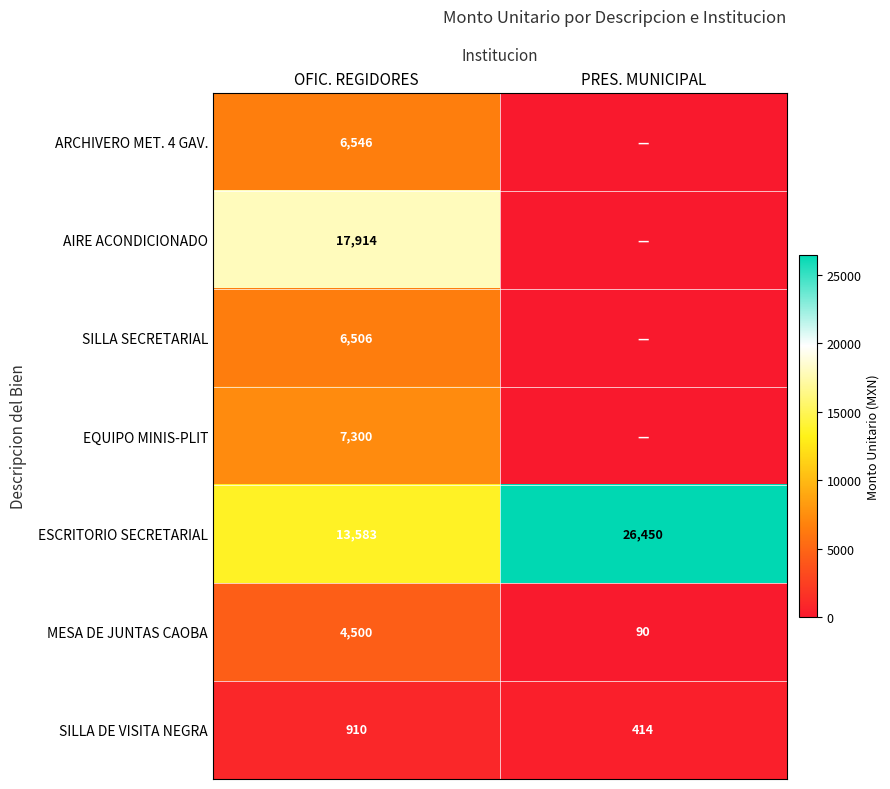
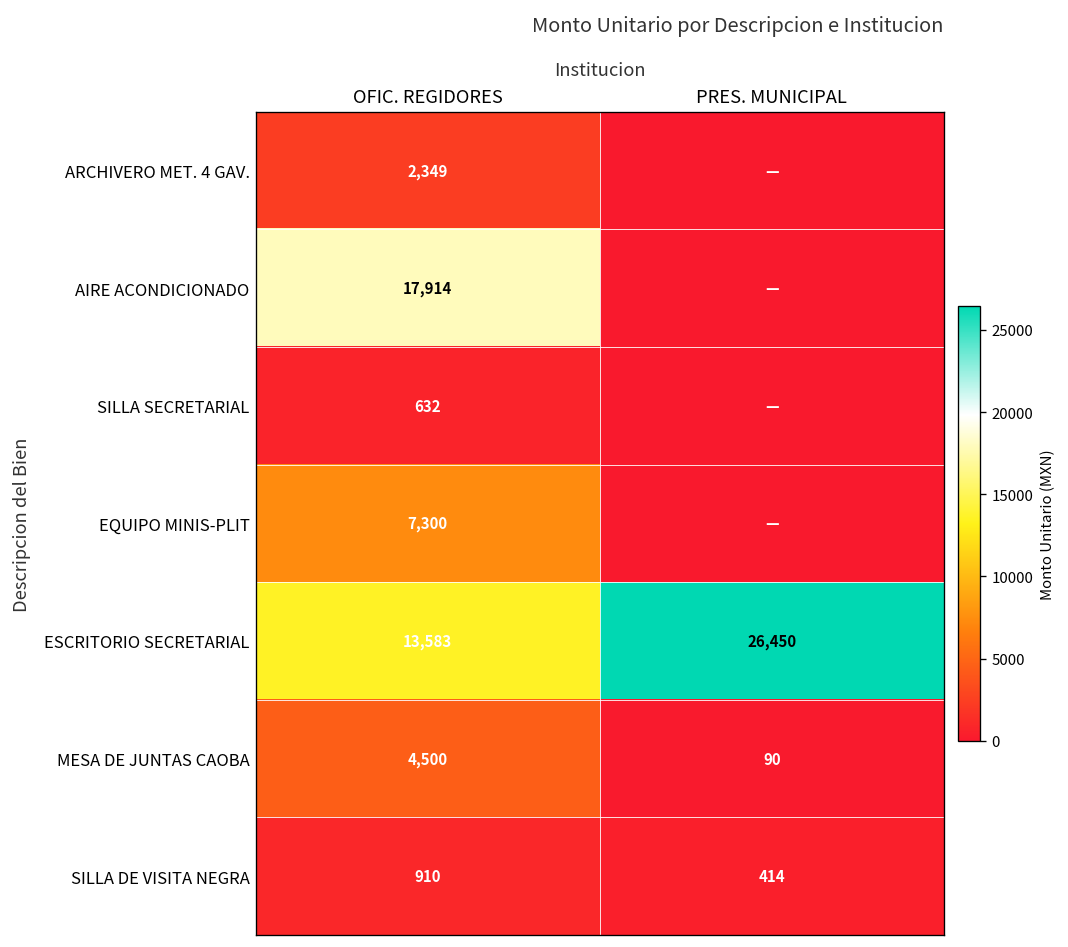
  {
    "ARCHIVERO MET. 4 GAV.": {
-     "OFIC. REGIDORES": "6,546"
+     "OFIC. REGIDORES": "2,349"
    },
    "AIRE ACONDICIONADO": {
      "OFIC. REGIDORES": "17,914"
    },
    "SILLA SECRETARIAL": {
-     "OFIC. REGIDORES": "6,506"
+     "OFIC. REGIDORES": "632"
    },
    "EQUIPO MINIS-PLIT": {
      "OFIC. REGIDORES": "7,300"
    },
    "ESCRITORIO SECRETARIAL": {
      "OFIC. REGIDORES": "13,583",
      "PRES. MUNICIPAL": "26,450"
    },
    "MESA DE JUNTAS CAOBA": {
      "OFIC. REGIDORES": "4,500",
      "PRES. MUNICIPAL": "90"
    },
    "SILLA DE VISITA NEGRA": {
      "OFIC. REGIDORES": "910",
      "PRES. MUNICIPAL": "414"
    }
  }
